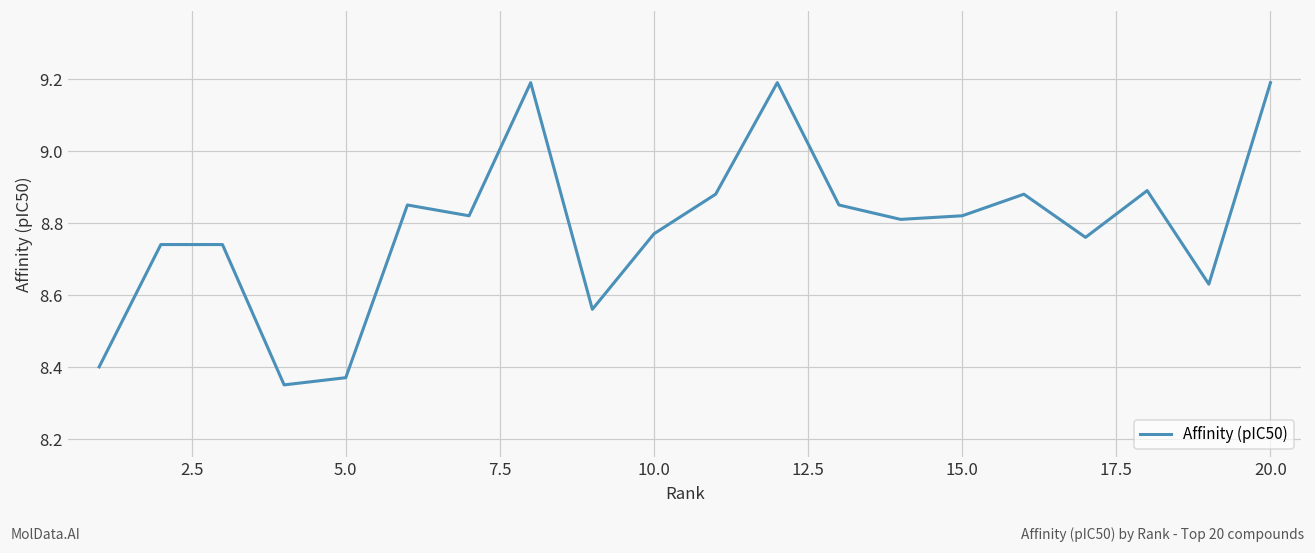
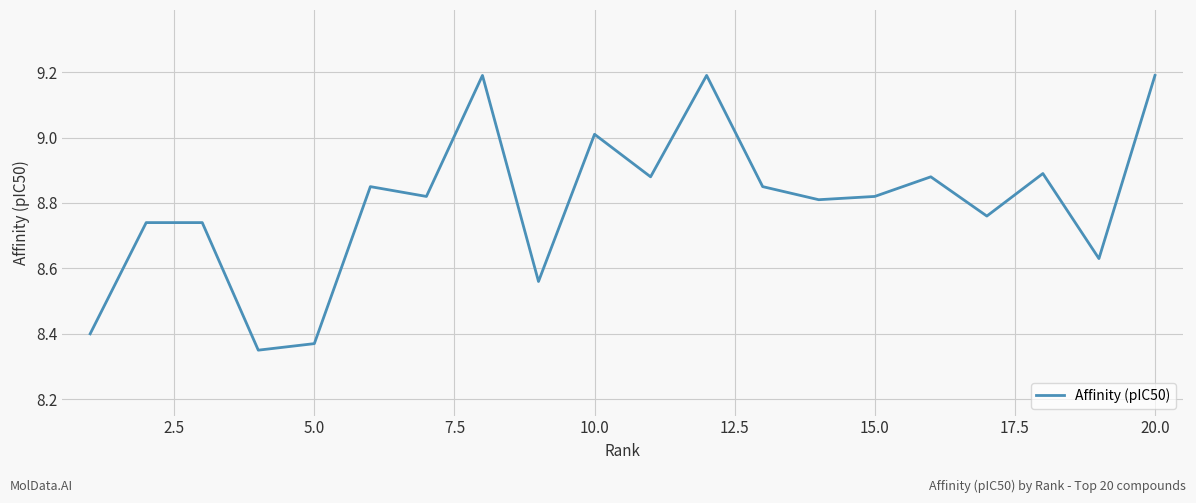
  {
    "5.0": 8.37,
-   "10.0": 8.77,
+   "10.0": 9.01,
    "15.0": 8.82,
    "20.0": 9.19
  }
